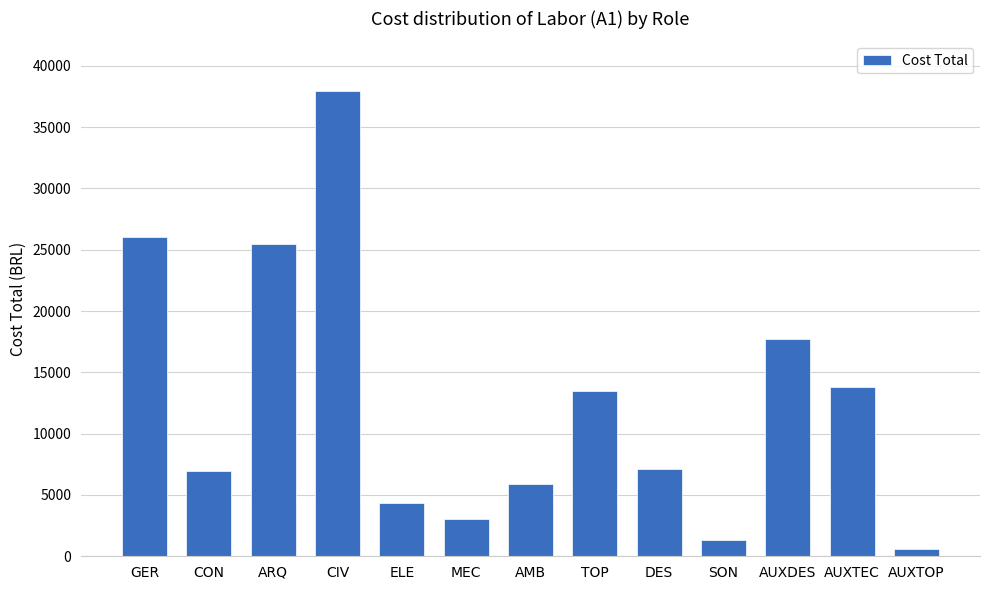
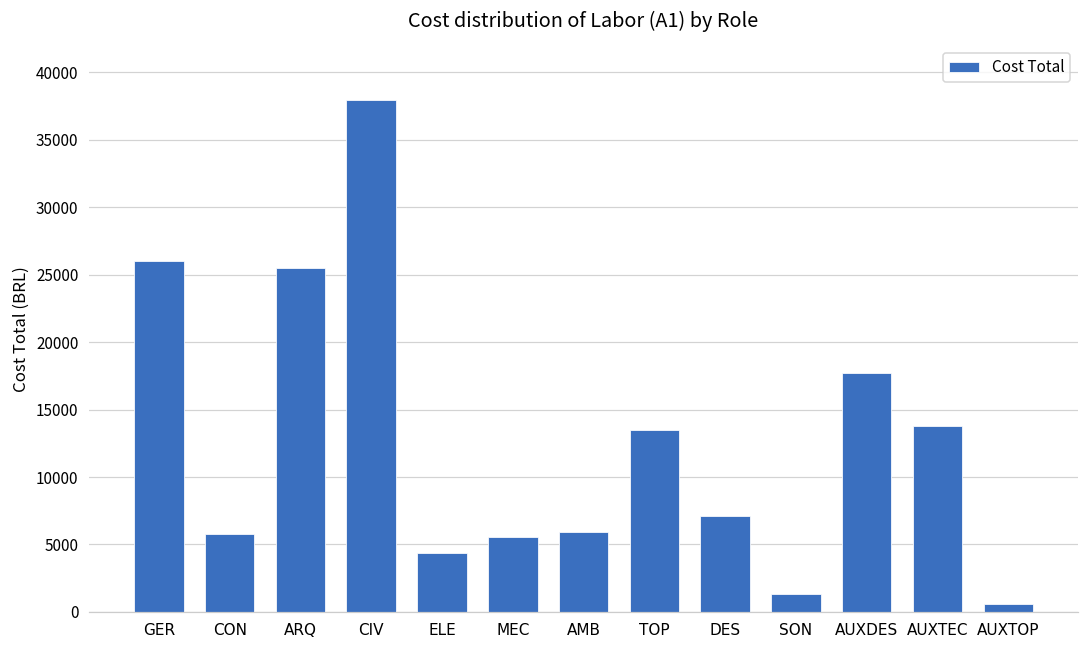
  {
    "GER": 26000,
-   "CON": 7000,
+   "CON": 5800,
    "ARQ": 25500,
    "CIV": 38000,
    "ELE": 4400,
-   "MEC": 3000,
+   "MEC": 5500,
    "AMB": 5900,
    "TOP": 13500,
    "DES": 7100,
    "SON": 1300,
    "AUXDES": 17700,
    "AUXTEC": 13800,
    "AUXTOP": 600
  }
